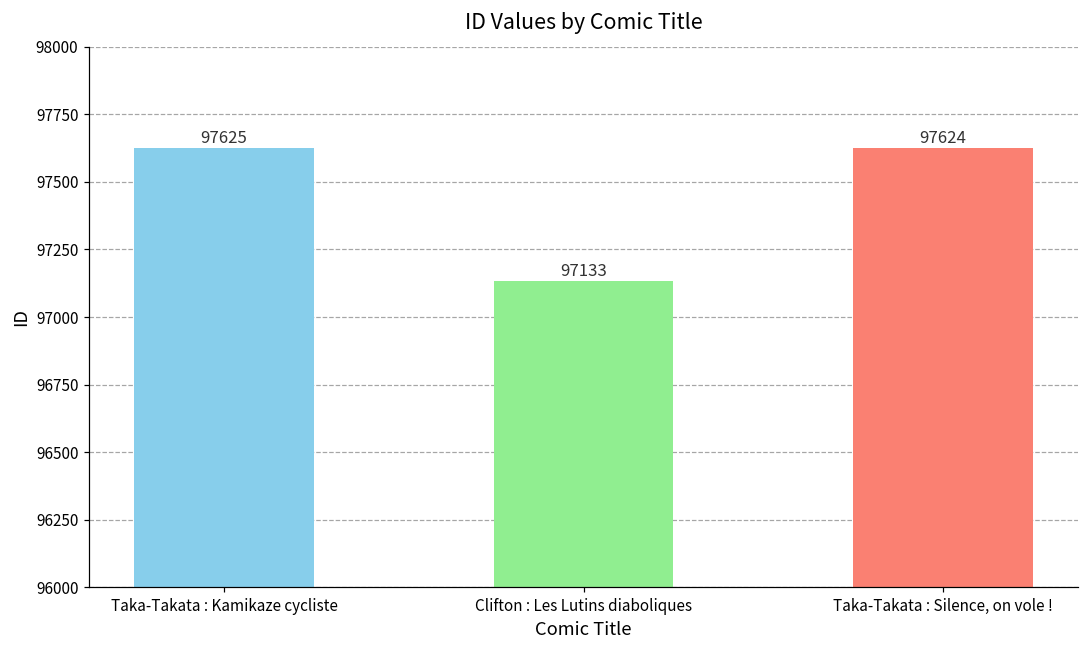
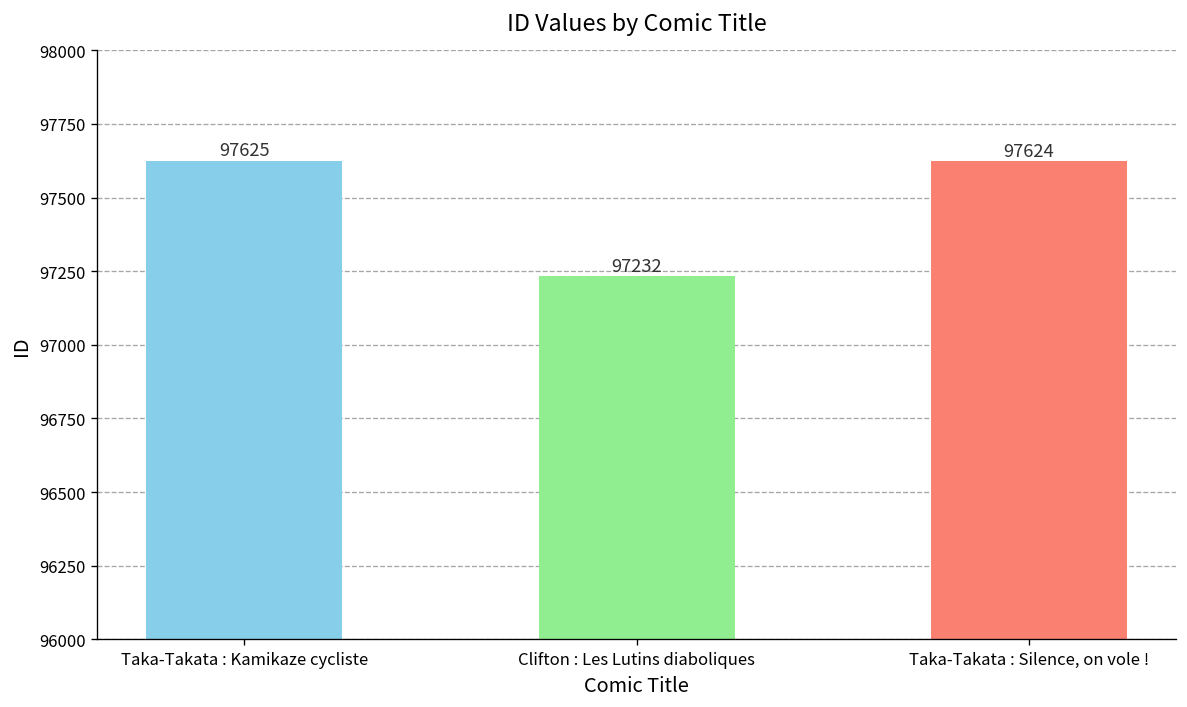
  {
    "Taka-Takata : Kamikaze cycliste": 97625,
-   "Clifton : Les Lutins diaboliques": 97133,
+   "Clifton : Les Lutins diaboliques": 97232,
    "Taka-Takata : Silence, on vole !": 97624
  }
